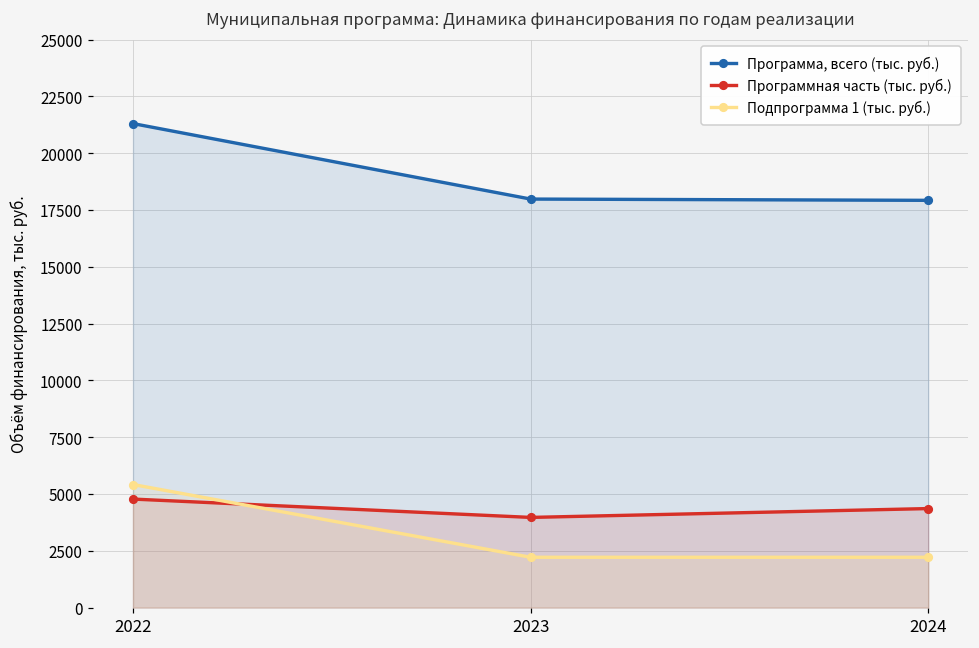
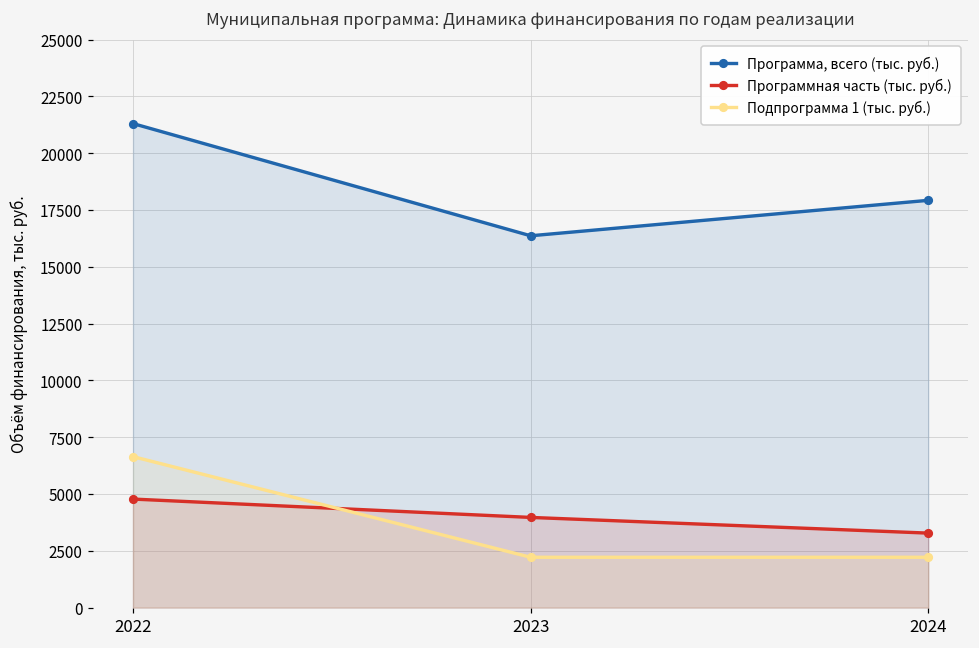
  {
    "Программа, всего (тыс. руб.)": {
      "2022": 21300,
-     "2023": 18000,
+     "2023": 16400,
      "2024": 17900
    },
    "Программная часть (тыс. руб.)": {
      "2022": 4800,
      "2023": 4000,
-     "2024": 4400
+     "2024": 3300
    },
    "Подпрограмма 1 (тыс. руб.)": {
-     "2022": 5400,
+     "2022": 6600,
      "2023": 2200,
      "2024": 2200
    }
  }
